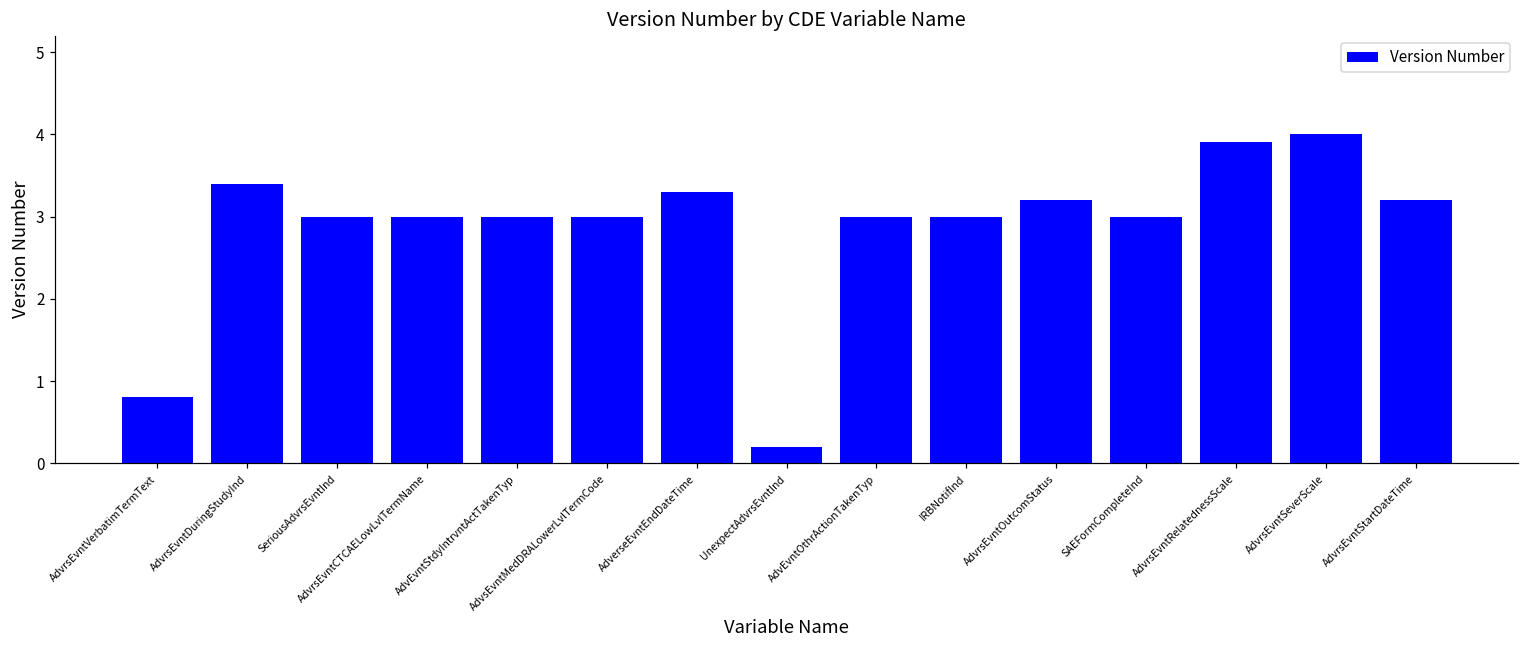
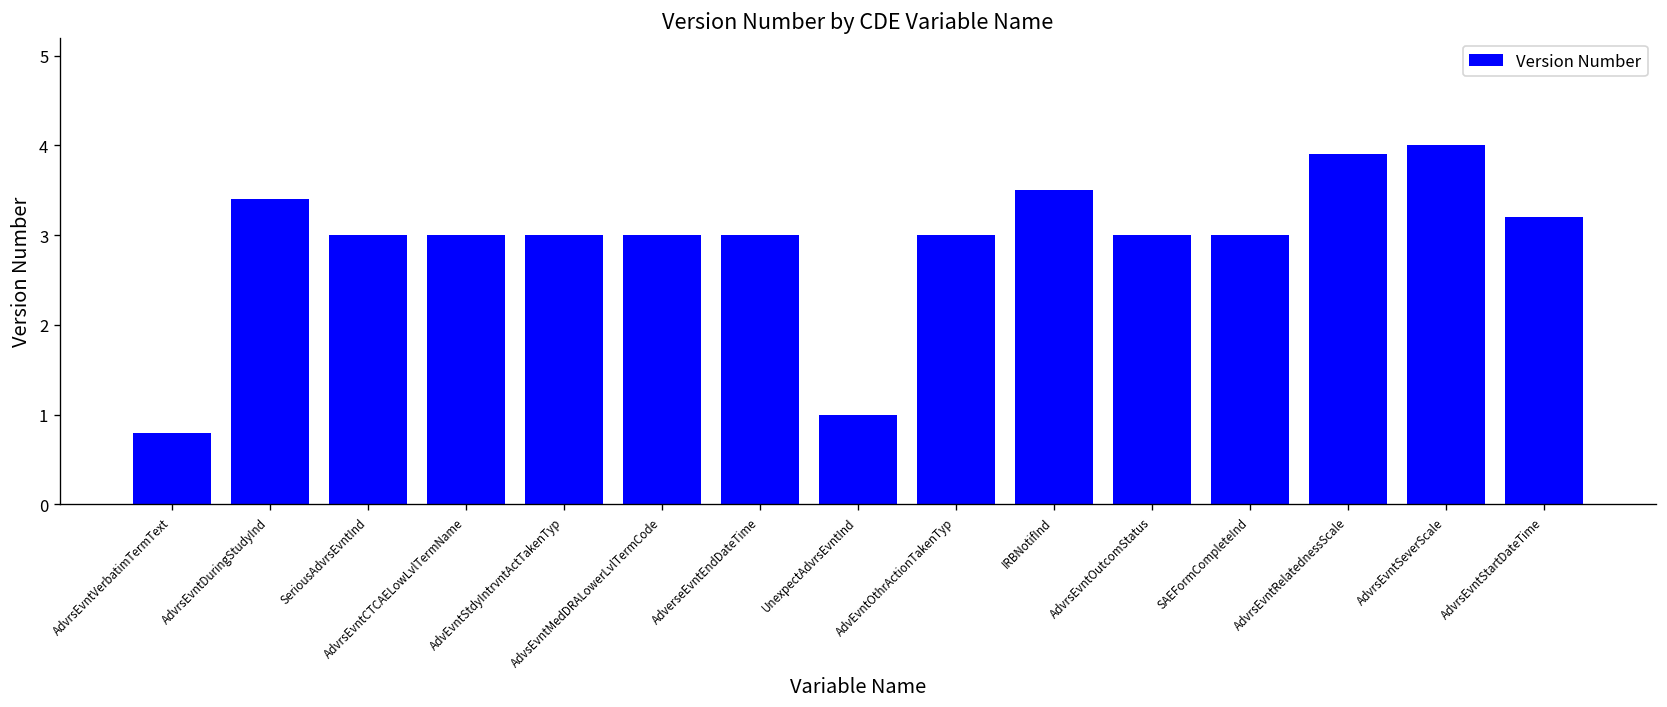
  {
    "AdvrsEvntVerbatimTermText": 0.8,
    "AdvrsEvntDuringStudyInd": 3.4,
    "SeriousAdvrsEvntInd": 3.0,
    "AdvrsEvntCTCAELowLvlTermName": 3.0,
    "AdvEvntStdyIntrvntActTakenTyp": 3.0,
    "AdvsEvntMedDRALowerLvlTermCode": 3.0,
-   "AdverseEvntEndDateTime": 3.3,
-   "UnexpectAdvrsEvntInd": 0.2,
+   "AdverseEvntEndDateTime": 3.0,
+   "UnexpectAdvrsEvntInd": 1.0,
    "AdvEvntOthrActionTakenTyp": 3.0,
-   "IRBNotifInd": 3.0,
-   "AdvrsEvntOutcomStatus": 3.2,
+   "IRBNotifInd": 3.5,
+   "AdvrsEvntOutcomStatus": 3.0,
    "SAEFormCompleteInd": 3.0,
    "AdvrsEvntRelatednessScale": 3.9,
    "AdvrsEvntSeverScale": 4.0,
    "AdvrsEvntStartDateTime": 3.2
  }
